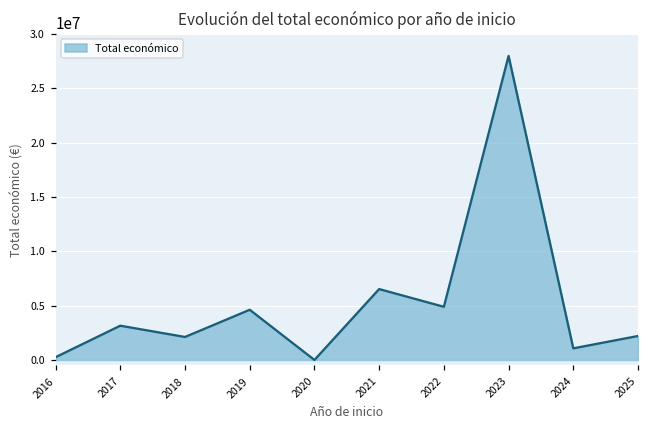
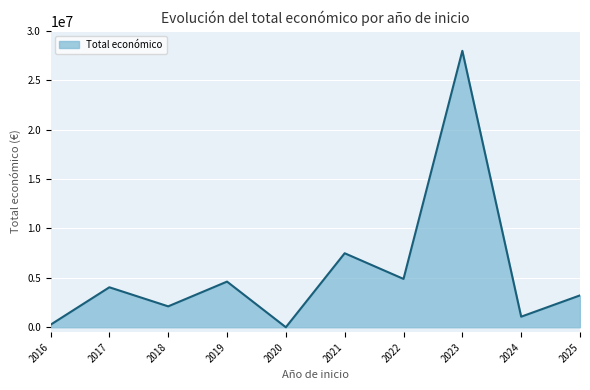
  {
    "2016": 0,
-   "2017": 3000000,
+   "2017": 4000000,
    "2018": 2000000,
    "2019": 5000000,
    "2020": 0,
-   "2021": 6500000,
+   "2021": 7500000,
    "2022": 5000000,
    "2023": 28000000,
    "2024": 1000000,
-   "2025": 2000000
+   "2025": 3000000
  }
